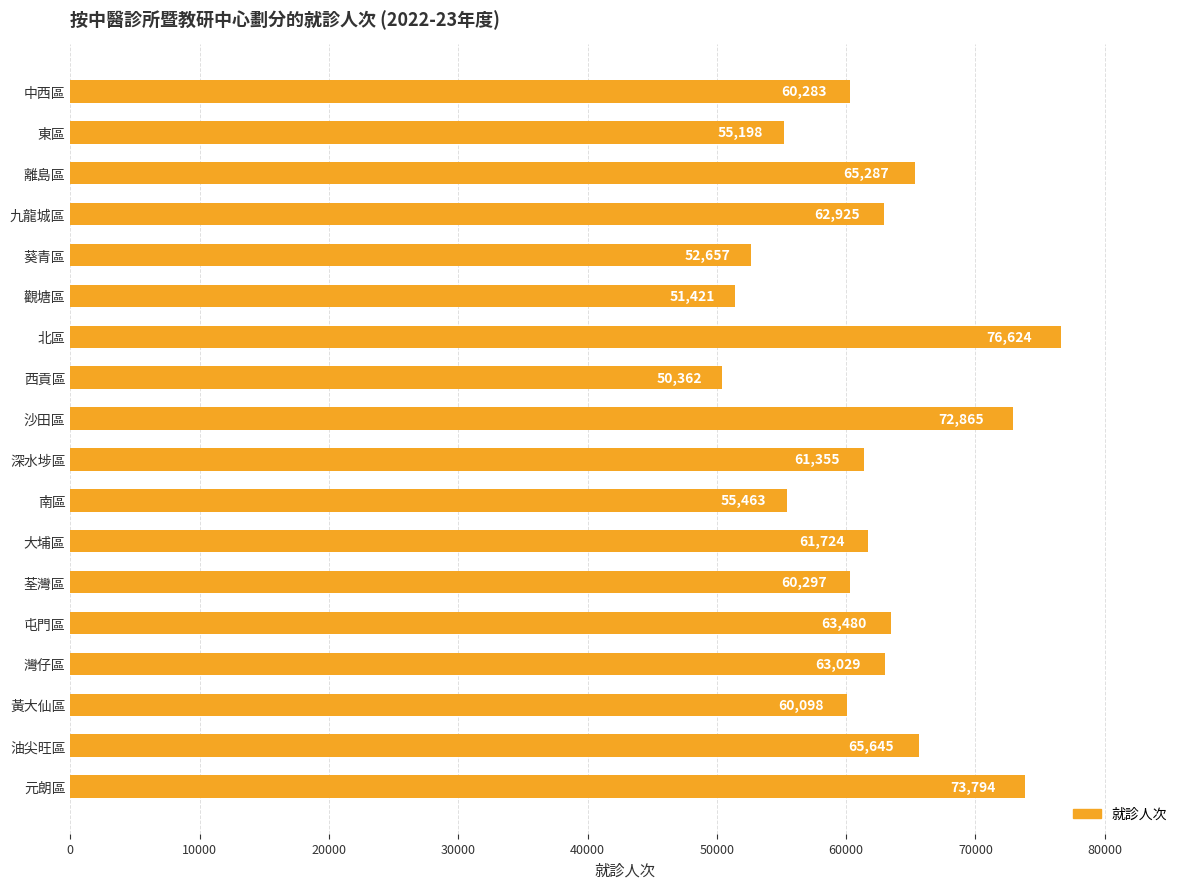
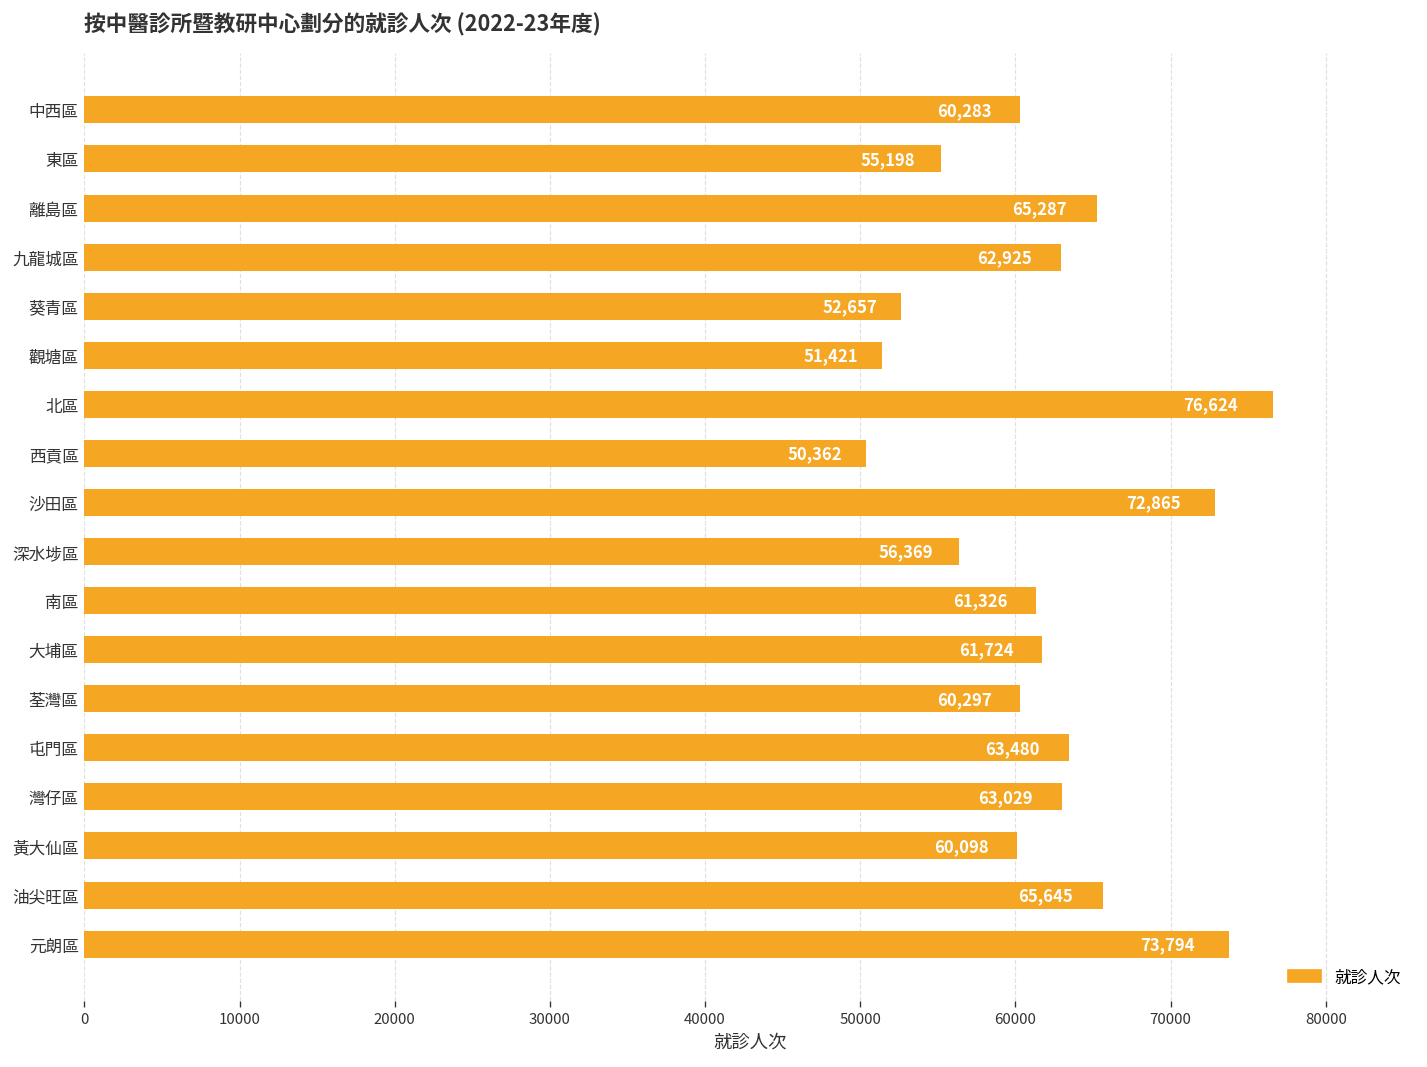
  {
    "中西區": "60,283",
    "東區": "55,198",
    "離島區": "65,287",
    "九龍城區": "62,925",
    "葵青區": "52,657",
    "觀塘區": "51,421",
    "北區": "76,624",
    "西貢區": "50,362",
    "沙田區": "72,865",
-   "深水埗區": "61,355",
-   "南區": "55,463",
+   "深水埗區": "56,369",
+   "南區": "61,326",
    "大埔區": "61,724",
    "荃灣區": "60,297",
    "屯門區": "63,480",
    "灣仔區": "63,029",
    "黃大仙區": "60,098",
    "油尖旺區": "65,645",
    "元朗區": "73,794"
  }
